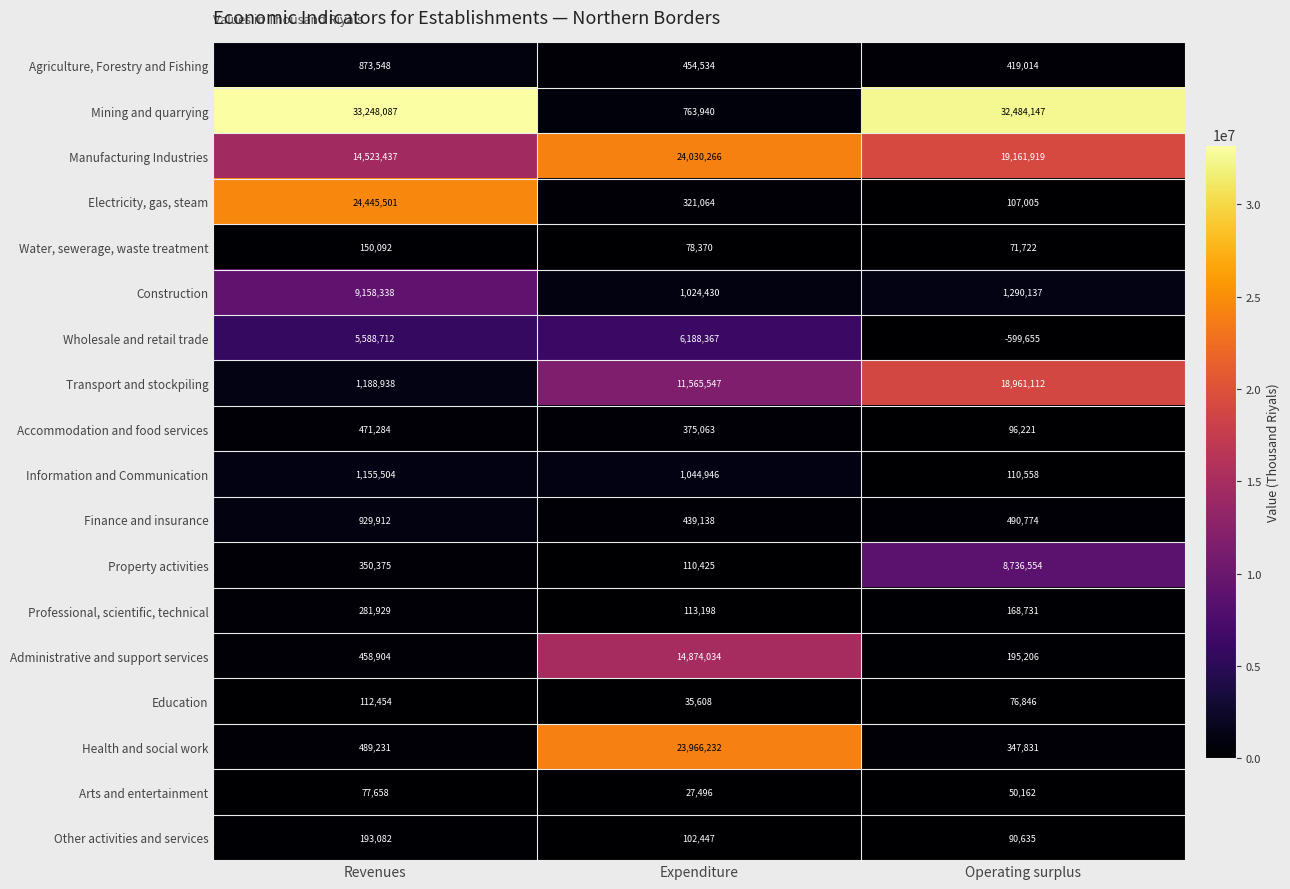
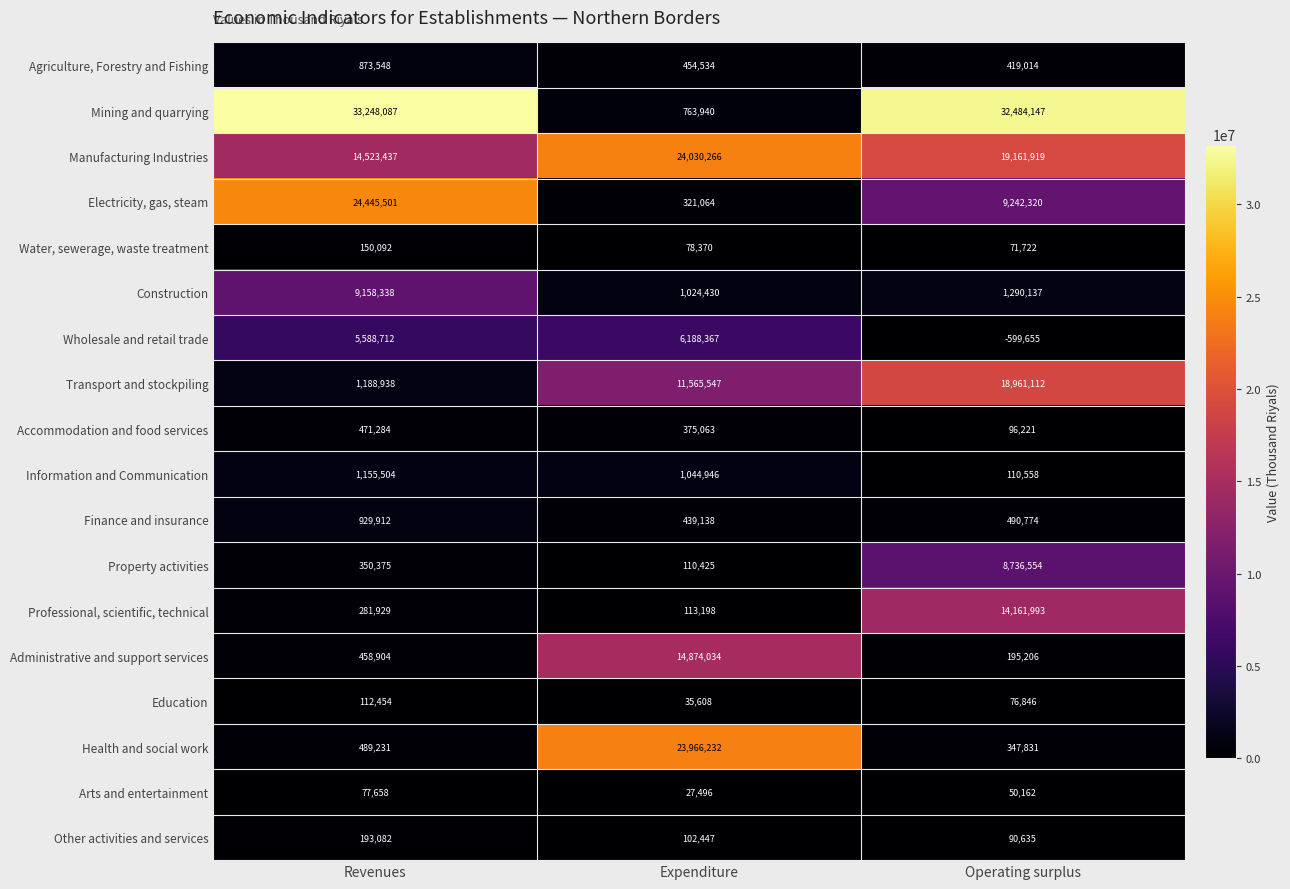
  {
    "Agriculture, Forestry and Fishing": {
      "Revenues": "873,548",
      "Expenditure": "454,534",
      "Operating surplus": "419,014"
    },
    "Mining and quarrying": {
      "Revenues": "33,248,087",
      "Expenditure": "763,940",
      "Operating surplus": "32,484,147"
    },
    "Manufacturing Industries": {
      "Revenues": "14,523,437",
      "Expenditure": "24,030,266",
      "Operating surplus": "19,161,919"
    },
    "Electricity, gas, steam": {
      "Revenues": "24,445,501",
      "Expenditure": "321,064",
-     "Operating surplus": "107,005"
+     "Operating surplus": "9,242,320"
    },
    "Water, sewerage, waste treatment": {
      "Revenues": "150,092",
      "Expenditure": "78,370",
      "Operating surplus": "71,722"
    },
    "Construction": {
      "Revenues": "9,158,338",
      "Expenditure": "1,024,430",
      "Operating surplus": "1,290,137"
    },
    "Wholesale and retail trade": {
      "Revenues": "5,588,712",
      "Expenditure": "6,188,367",
      "Operating surplus": "-599,655"
    },
    "Transport and stockpiling": {
      "Revenues": "1,188,938",
      "Expenditure": "11,565,547",
      "Operating surplus": "18,961,112"
    },
    "Accommodation and food services": {
      "Revenues": "471,284",
      "Expenditure": "375,063",
      "Operating surplus": "96,221"
    },
    "Information and Communication": {
      "Revenues": "1,155,504",
      "Expenditure": "1,044,946",
      "Operating surplus": "110,558"
    },
    "Finance and insurance": {
      "Revenues": "929,912",
      "Expenditure": "439,138",
      "Operating surplus": "490,774"
    },
    "Property activities": {
      "Revenues": "350,375",
      "Expenditure": "110,425",
      "Operating surplus": "8,736,554"
    },
    "Professional, scientific, technical": {
      "Revenues": "281,929",
      "Expenditure": "113,198",
-     "Operating surplus": "168,731"
+     "Operating surplus": "14,161,993"
    },
    "Administrative and support services": {
      "Revenues": "458,904",
      "Expenditure": "14,874,034",
      "Operating surplus": "195,206"
    },
    "Education": {
      "Revenues": "112,454",
      "Expenditure": "35,608",
      "Operating surplus": "76,846"
    },
    "Health and social work": {
      "Revenues": "489,231",
      "Expenditure": "23,966,232",
      "Operating surplus": "347,831"
    },
    "Arts and entertainment": {
      "Revenues": "77,658",
      "Expenditure": "27,496",
      "Operating surplus": "50,162"
    },
    "Other activities and services": {
      "Revenues": "193,082",
      "Expenditure": "102,447",
      "Operating surplus": "90,635"
    }
  }
